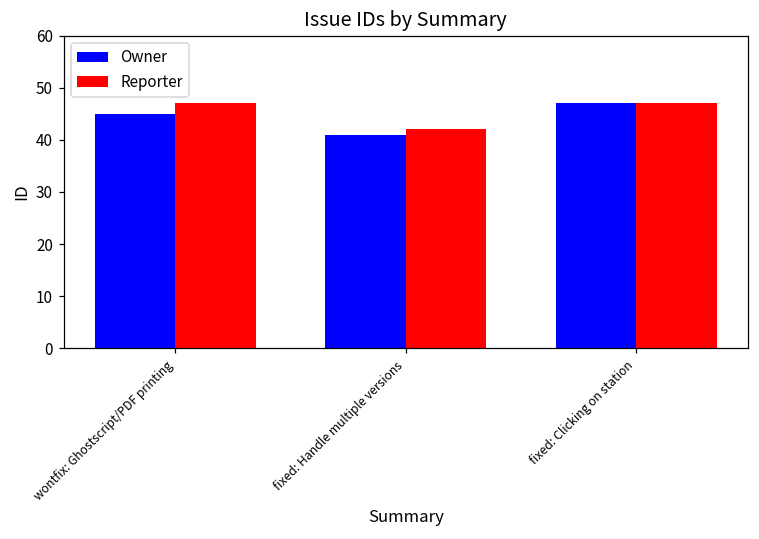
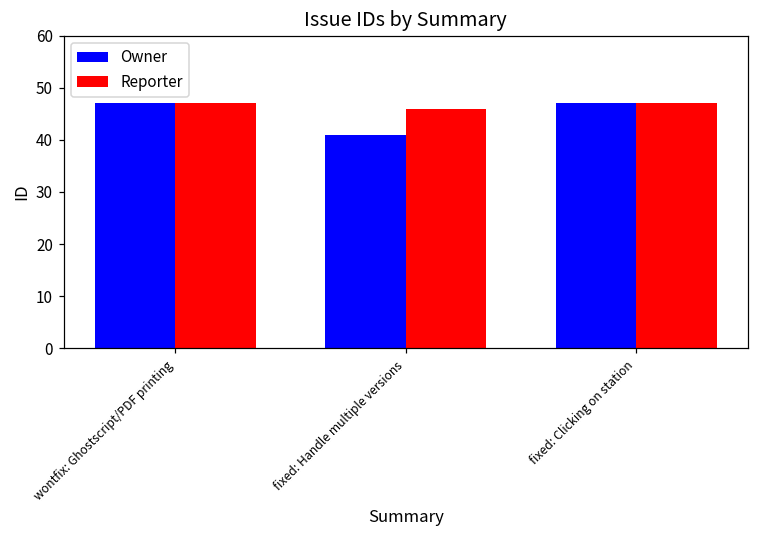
  {
    "Owner": {
-     "wontfix: Ghostscript/PDF printing": 45,
+     "wontfix: Ghostscript/PDF printing": 47,
      "fixed: Handle multiple versions": 41,
      "fixed: Clicking on station": 47
    },
    "Reporter": {
      "wontfix: Ghostscript/PDF printing": 47,
-     "fixed: Handle multiple versions": 42,
+     "fixed: Handle multiple versions": 46,
      "fixed: Clicking on station": 47
    }
  }
